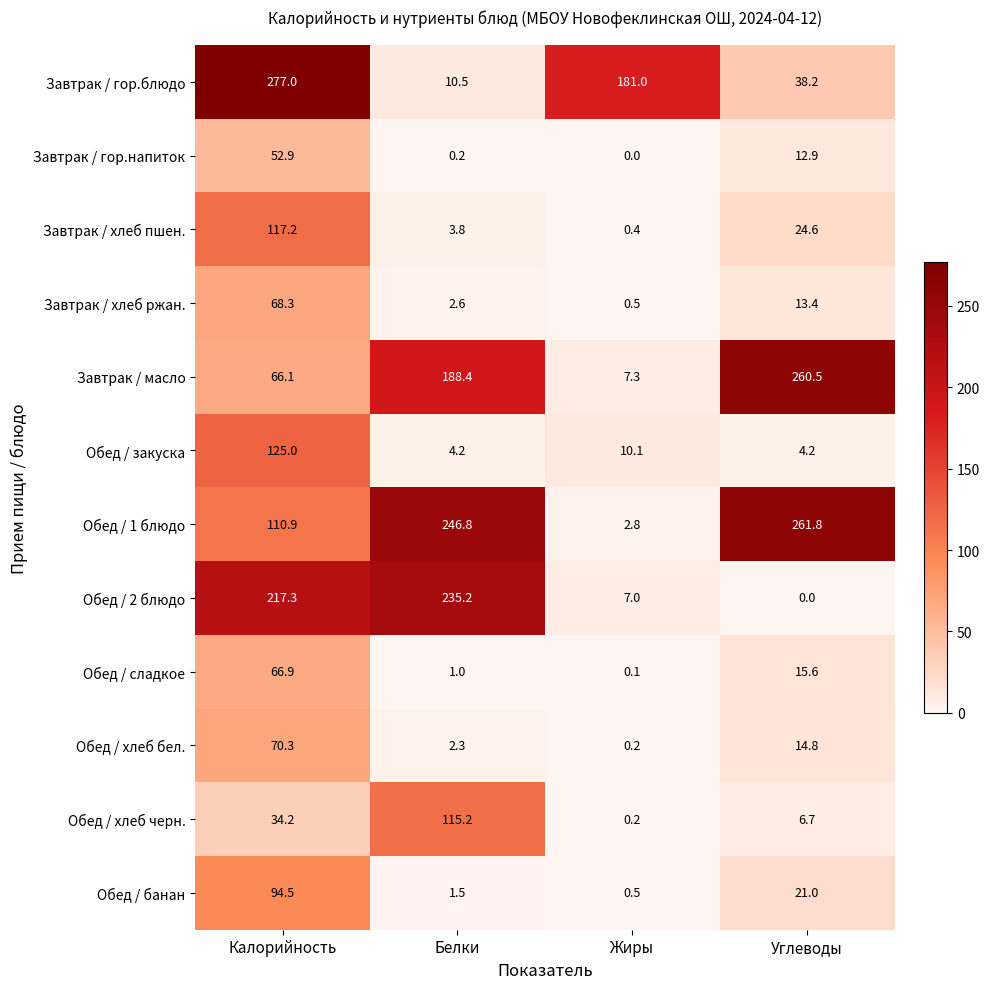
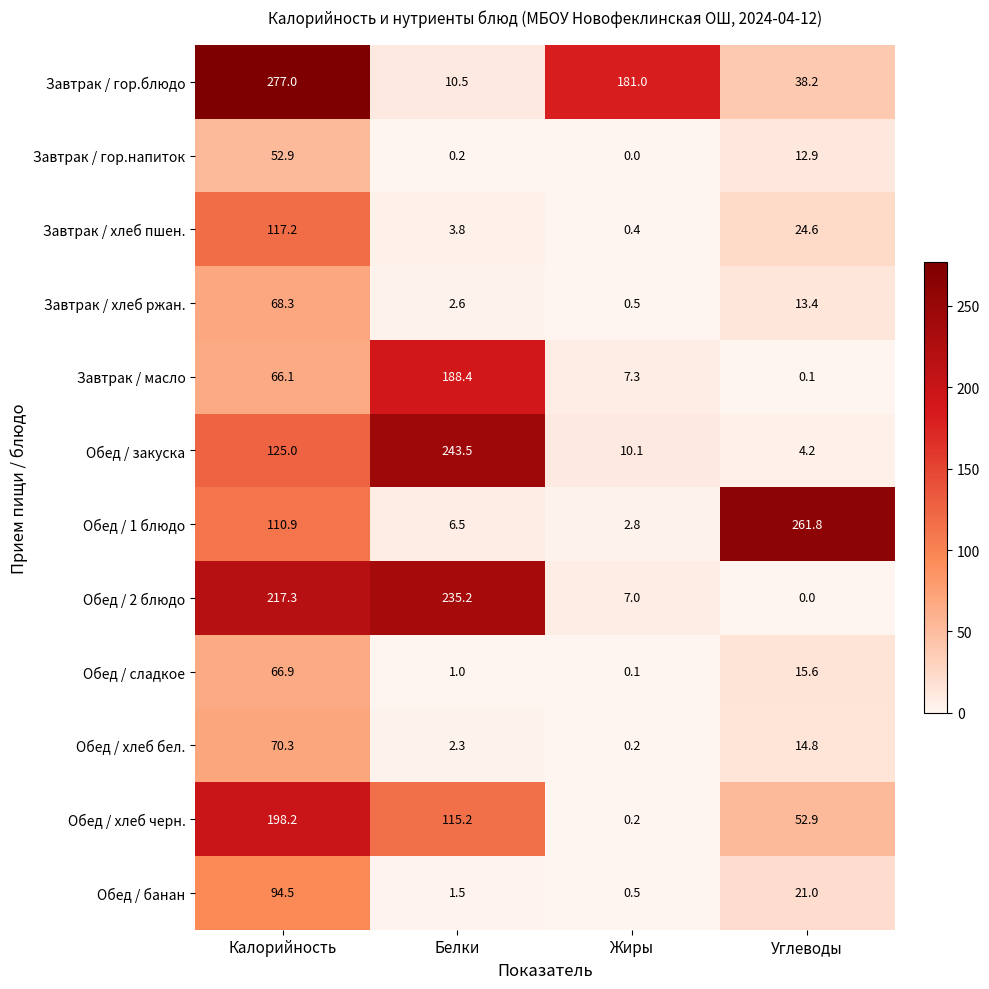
  {
    "Завтрак / гор.блюдо": {
      "Калорийность": 277.0,
      "Белки": 10.5,
      "Жиры": 181.0,
      "Углеводы": 38.2
    },
    "Завтрак / гор.напиток": {
      "Калорийность": 52.9,
      "Белки": 0.2,
      "Жиры": 0.0,
      "Углеводы": 12.9
    },
    "Завтрак / хлеб пшен.": {
      "Калорийность": 117.2,
      "Белки": 3.8,
      "Жиры": 0.4,
      "Углеводы": 24.6
    },
    "Завтрак / хлеб ржан.": {
      "Калорийность": 68.3,
      "Белки": 2.6,
      "Жиры": 0.5,
      "Углеводы": 13.4
    },
    "Завтрак / масло": {
      "Калорийность": 66.1,
      "Белки": 188.4,
      "Жиры": 7.3,
-     "Углеводы": 260.5
+     "Углеводы": 0.1
    },
    "Обед / закуска": {
      "Калорийность": 125.0,
-     "Белки": 4.2,
+     "Белки": 243.5,
      "Жиры": 10.1,
      "Углеводы": 4.2
    },
    "Обед / 1 блюдо": {
      "Калорийность": 110.9,
-     "Белки": 246.8,
+     "Белки": 6.5,
      "Жиры": 2.8,
      "Углеводы": 261.8
    },
    "Обед / 2 блюдо": {
      "Калорийность": 217.3,
      "Белки": 235.2,
      "Жиры": 7.0,
      "Углеводы": 0.0
    },
    "Обед / сладкое": {
      "Калорийность": 66.9,
      "Белки": 1.0,
      "Жиры": 0.1,
      "Углеводы": 15.6
    },
    "Обед / хлеб бел.": {
      "Калорийность": 70.3,
      "Белки": 2.3,
      "Жиры": 0.2,
      "Углеводы": 14.8
    },
    "Обед / хлеб черн.": {
-     "Калорийность": 34.2,
+     "Калорийность": 198.2,
      "Белки": 115.2,
      "Жиры": 0.2,
-     "Углеводы": 6.7
+     "Углеводы": 52.9
    },
    "Обед / банан": {
      "Калорийность": 94.5,
      "Белки": 1.5,
      "Жиры": 0.5,
      "Углеводы": 21.0
    }
  }
